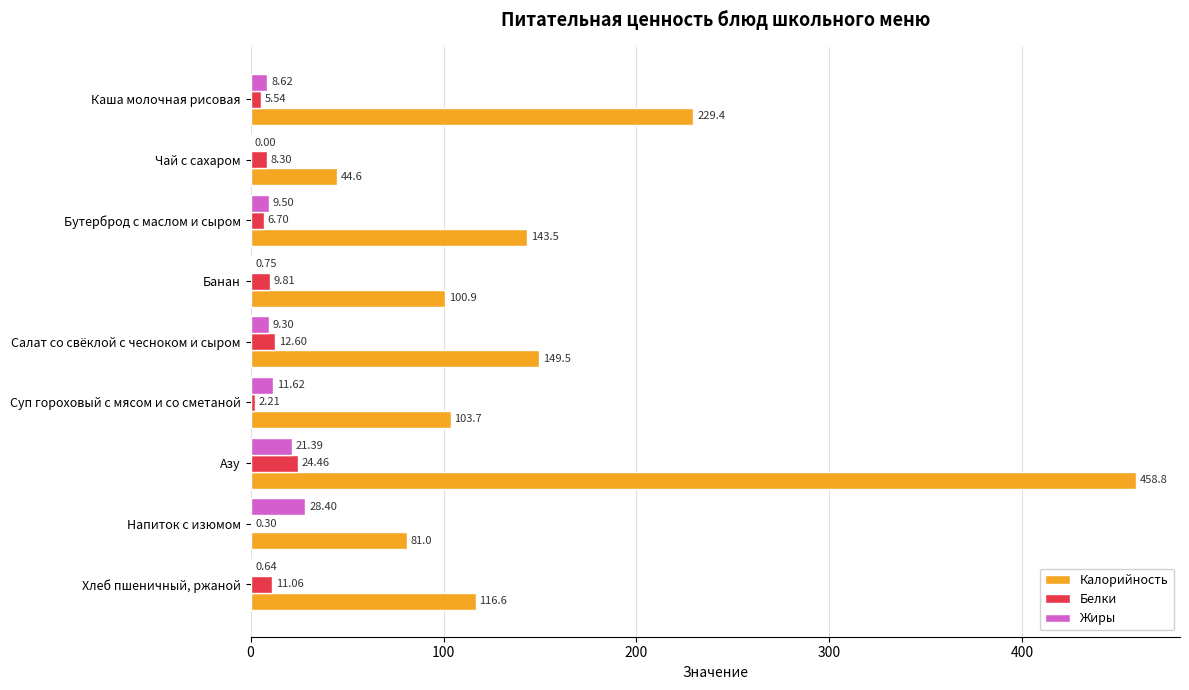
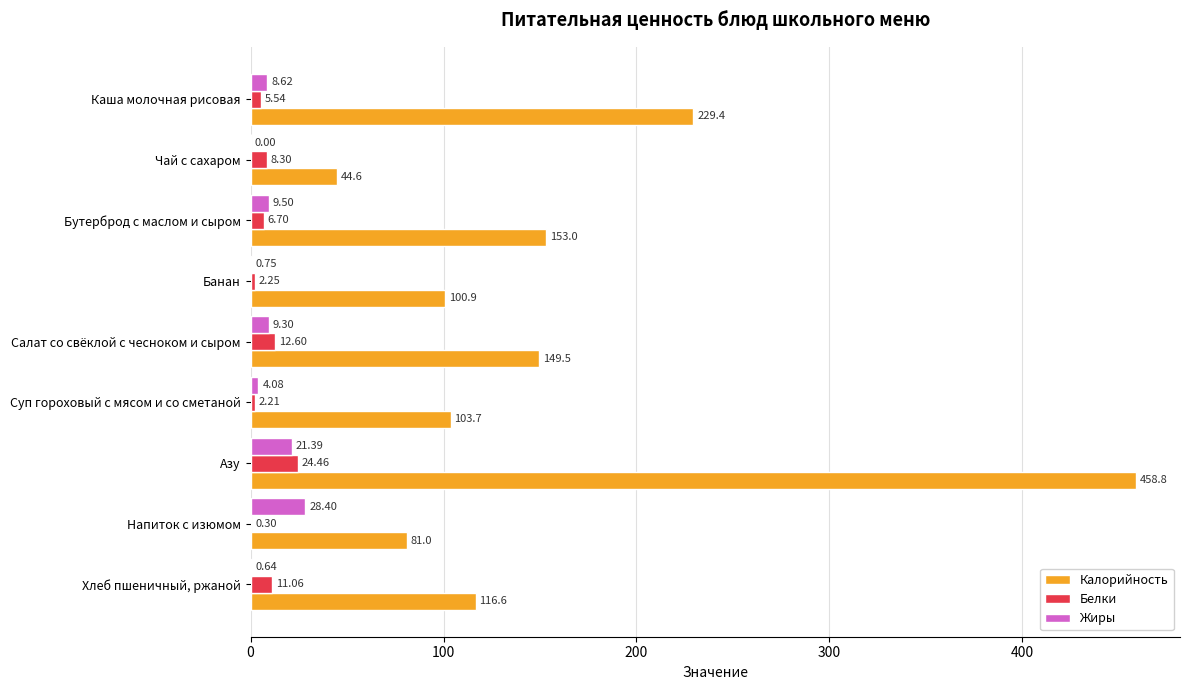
  {
    "Калорийность": {
      "Каша молочная рисовая": 229.4,
      "Чай с сахаром": 44.6,
-     "Бутерброд с маслом и сыром": 143.5,
+     "Бутерброд с маслом и сыром": 153.0,
      "Банан": 100.9,
      "Салат со свёклой с чесноком и сыром": 149.5,
      "Суп гороховый с мясом и со сметаной": 103.7,
      "Азу": 458.8,
      "Напиток с изюмом": 81.0,
      "Хлеб пшеничный, ржаной": 116.6
    },
    "Белки": {
      "Каша молочная рисовая": 5.54,
      "Чай с сахаром": 8.30,
      "Бутерброд с маслом и сыром": 6.70,
-     "Банан": 9.81,
+     "Банан": 2.25,
      "Салат со свёклой с чесноком и сыром": 12.60,
      "Суп гороховый с мясом и со сметаной": 2.21,
      "Азу": 24.46,
      "Напиток с изюмом": 0.30,
      "Хлеб пшеничный, ржаной": 11.06
    },
    "Жиры": {
      "Каша молочная рисовая": 8.62,
      "Чай с сахаром": 0.00,
      "Бутерброд с маслом и сыром": 9.50,
      "Банан": 0.75,
      "Салат со свёклой с чесноком и сыром": 9.30,
-     "Суп гороховый с мясом и со сметаной": 11.62,
+     "Суп гороховый с мясом и со сметаной": 4.08,
      "Азу": 21.39,
      "Напиток с изюмом": 28.40,
      "Хлеб пшеничный, ржаной": 0.64
    }
  }
